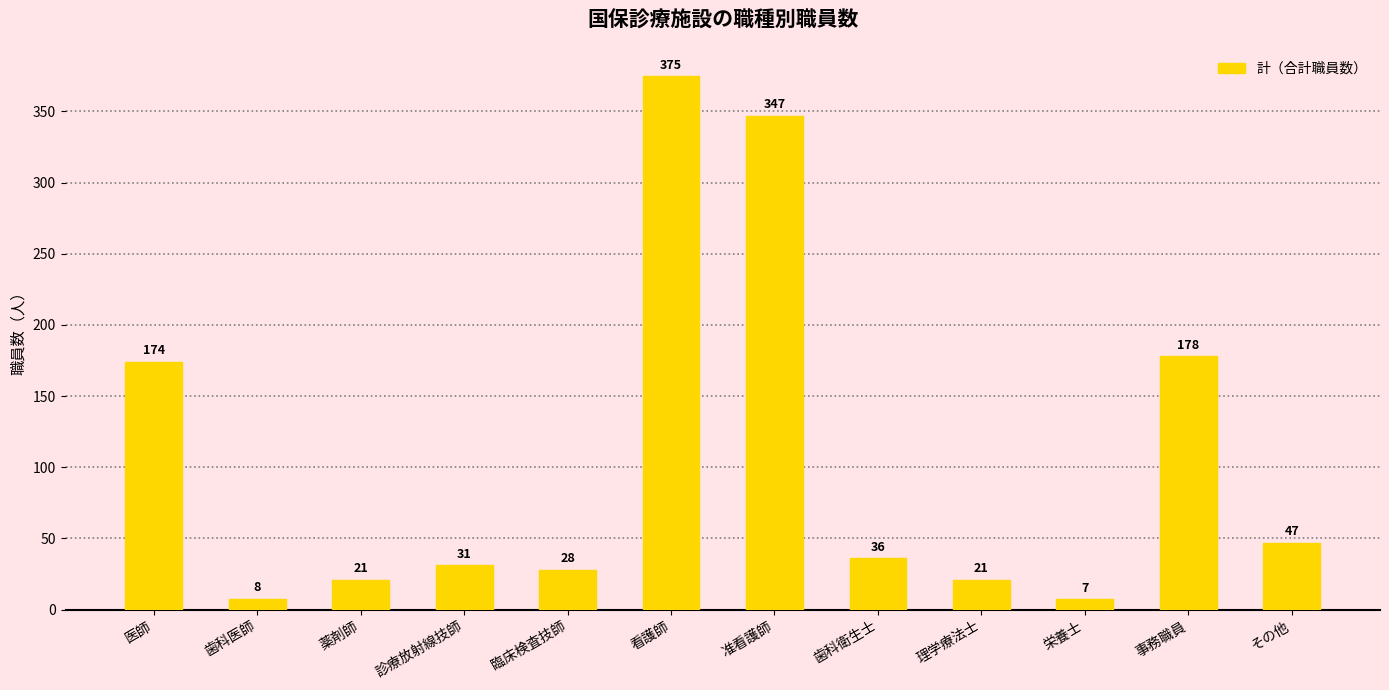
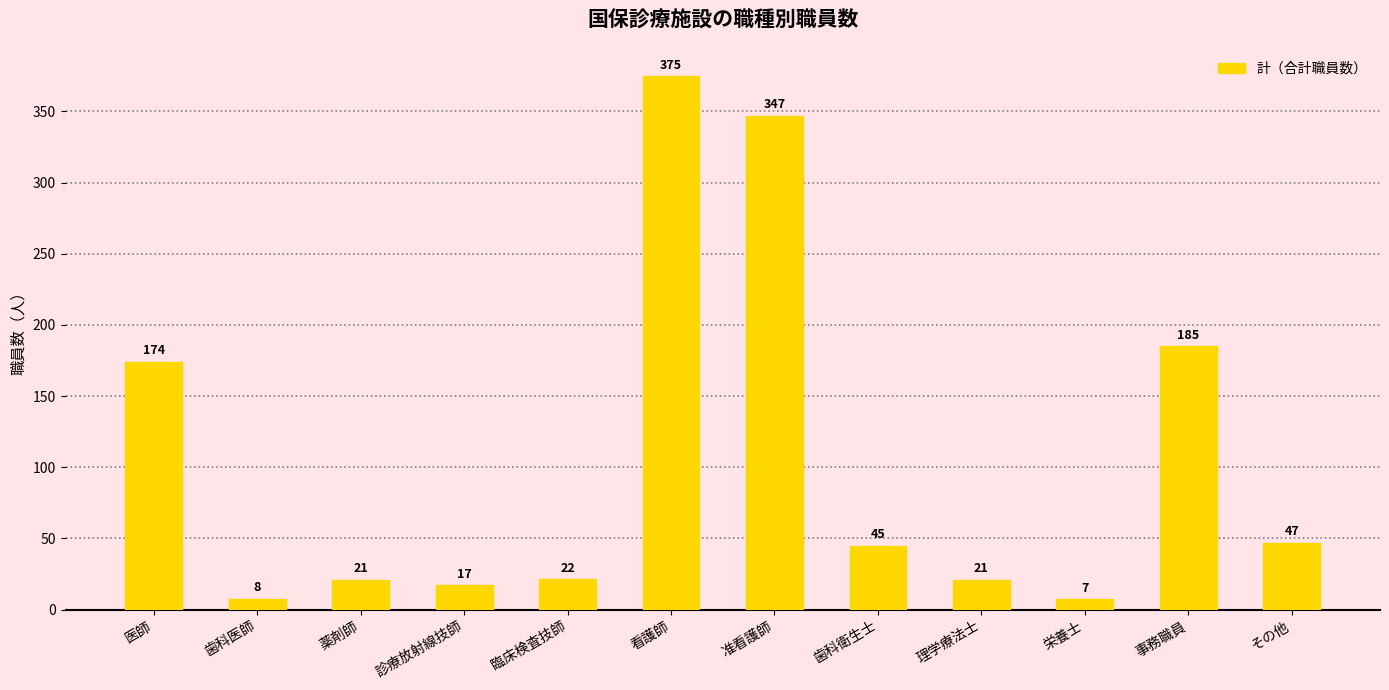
  {
    "医師": 174,
    "歯科医師": 8,
    "薬剤師": 21,
-   "診療放射線技師": 31,
-   "臨床検査技師": 28,
+   "診療放射線技師": 17,
+   "臨床検査技師": 22,
    "看護師": 375,
    "准看護師": 347,
-   "歯科衛生士": 36,
+   "歯科衛生士": 45,
    "理学療法士": 21,
    "栄養士": 7,
-   "事務職員": 178,
+   "事務職員": 185,
    "その他": 47
  }
